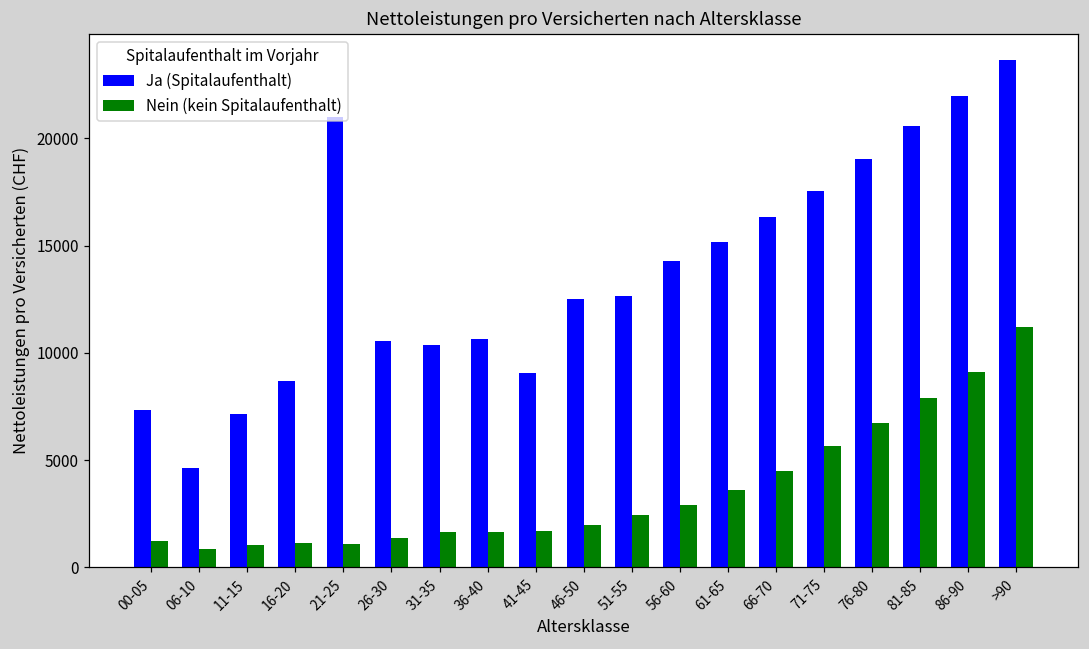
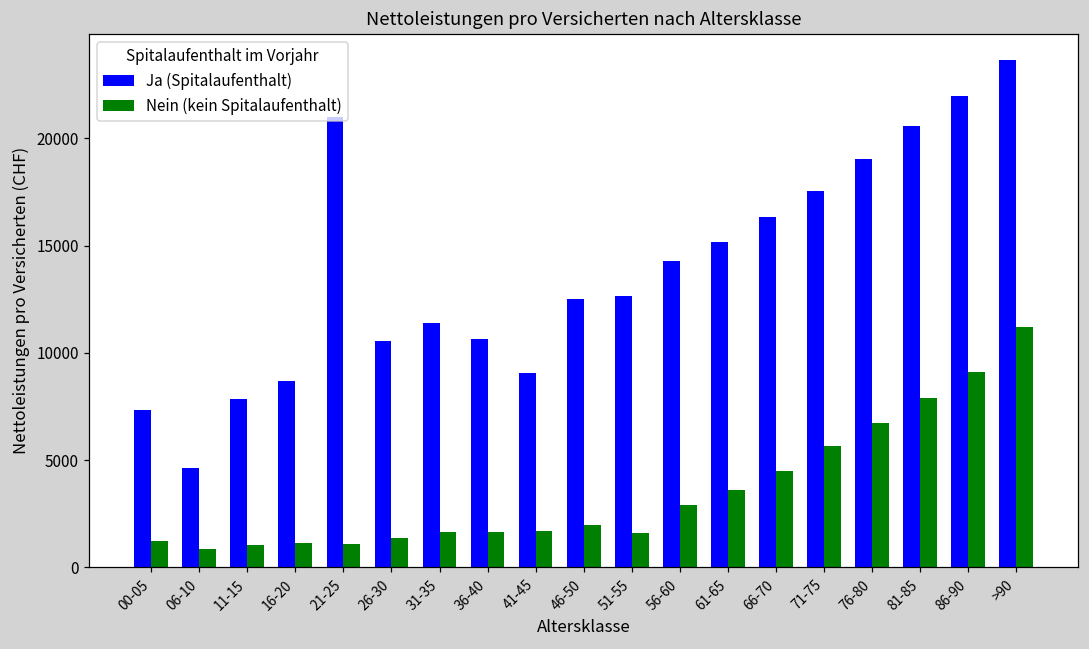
  {
    "Ja (Spitalaufenthalt)": {
      "00-05": 7300,
      "06-10": 4600,
-     "11-15": 7200,
+     "11-15": 7900,
      "16-20": 8700,
      "26-30": 10500,
-     "31-35": 10400,
+     "31-35": 11400,
      "36-40": 10700,
      "41-45": 9100,
      "46-50": 12500,
      "51-55": 12600,
      "56-60": 14300,
      "61-65": 15200,
      "66-70": 16300,
      "71-75": 17500,
      "76-80": 19000,
      "81-85": 20600,
      "86-90": 22000,
      ">90": 23700
    },
    "Nein (kein Spitalaufenthalt)": {
      "00-05": 1200,
      "06-10": 800,
      "11-15": 1000,
      "16-20": 1100,
      "21-25": 1100,
      "26-30": 1400,
      "31-35": 1700,
      "36-40": 1700,
      "41-45": 1700,
      "46-50": 2000,
-     "51-55": 2400,
+     "51-55": 1600,
      "56-60": 2900,
      "61-65": 3600,
      "66-70": 4500,
      "71-75": 5600,
      "76-80": 6700,
      "81-85": 7900,
      "86-90": 9100,
      ">90": 11200
    }
  }
